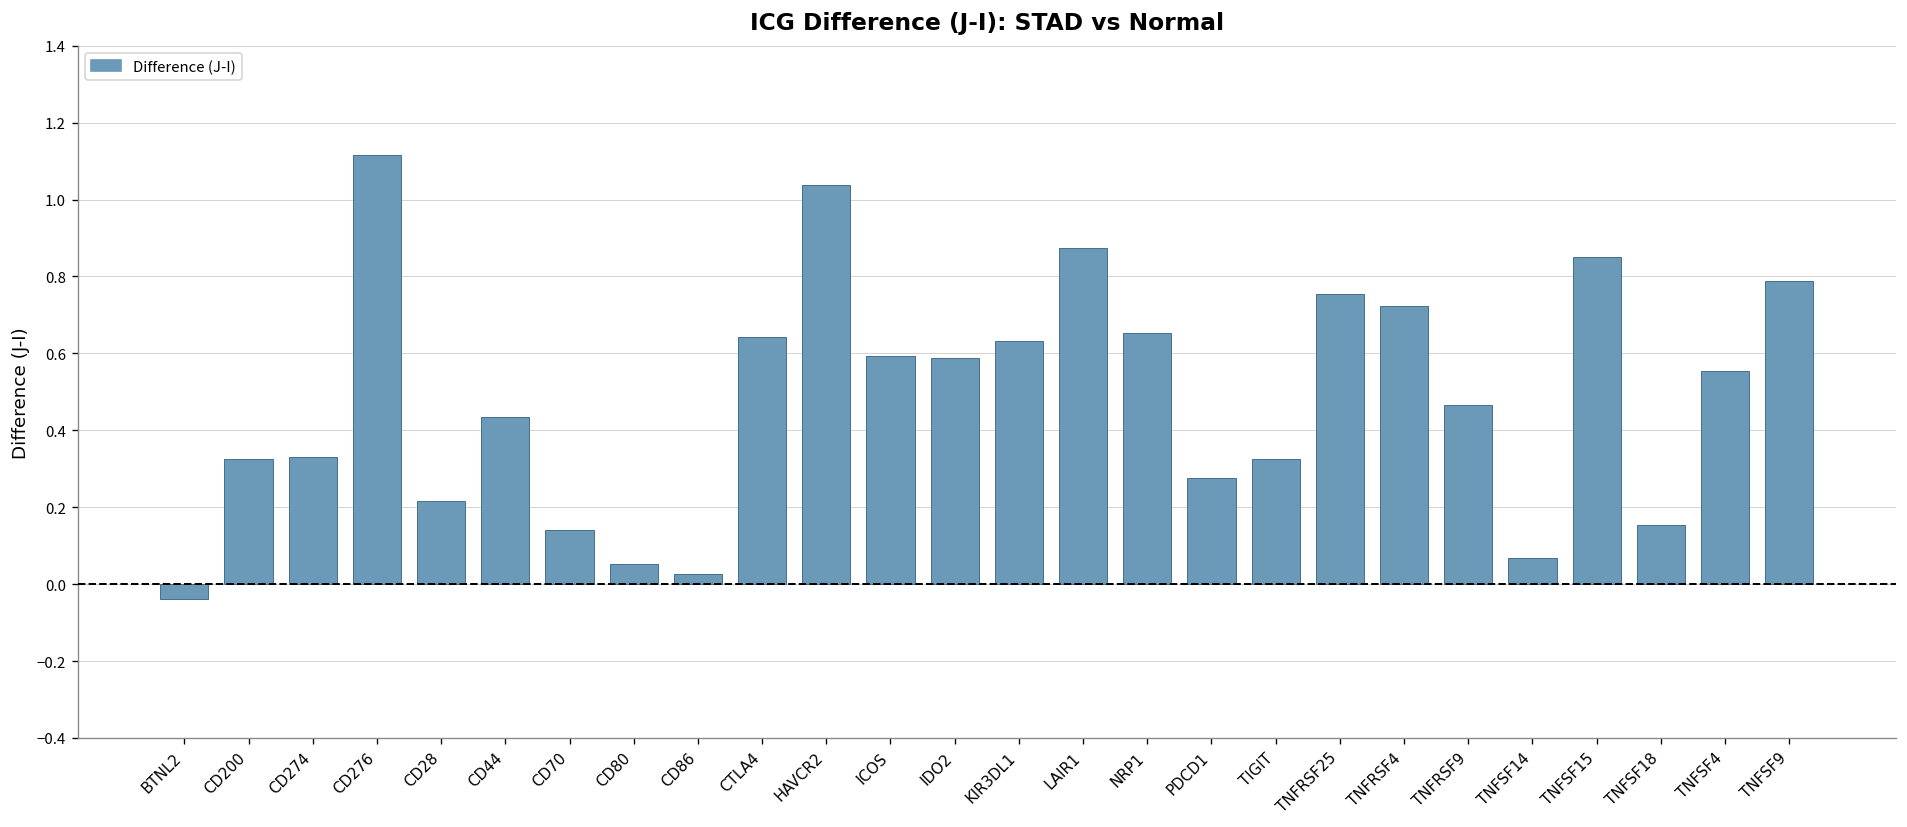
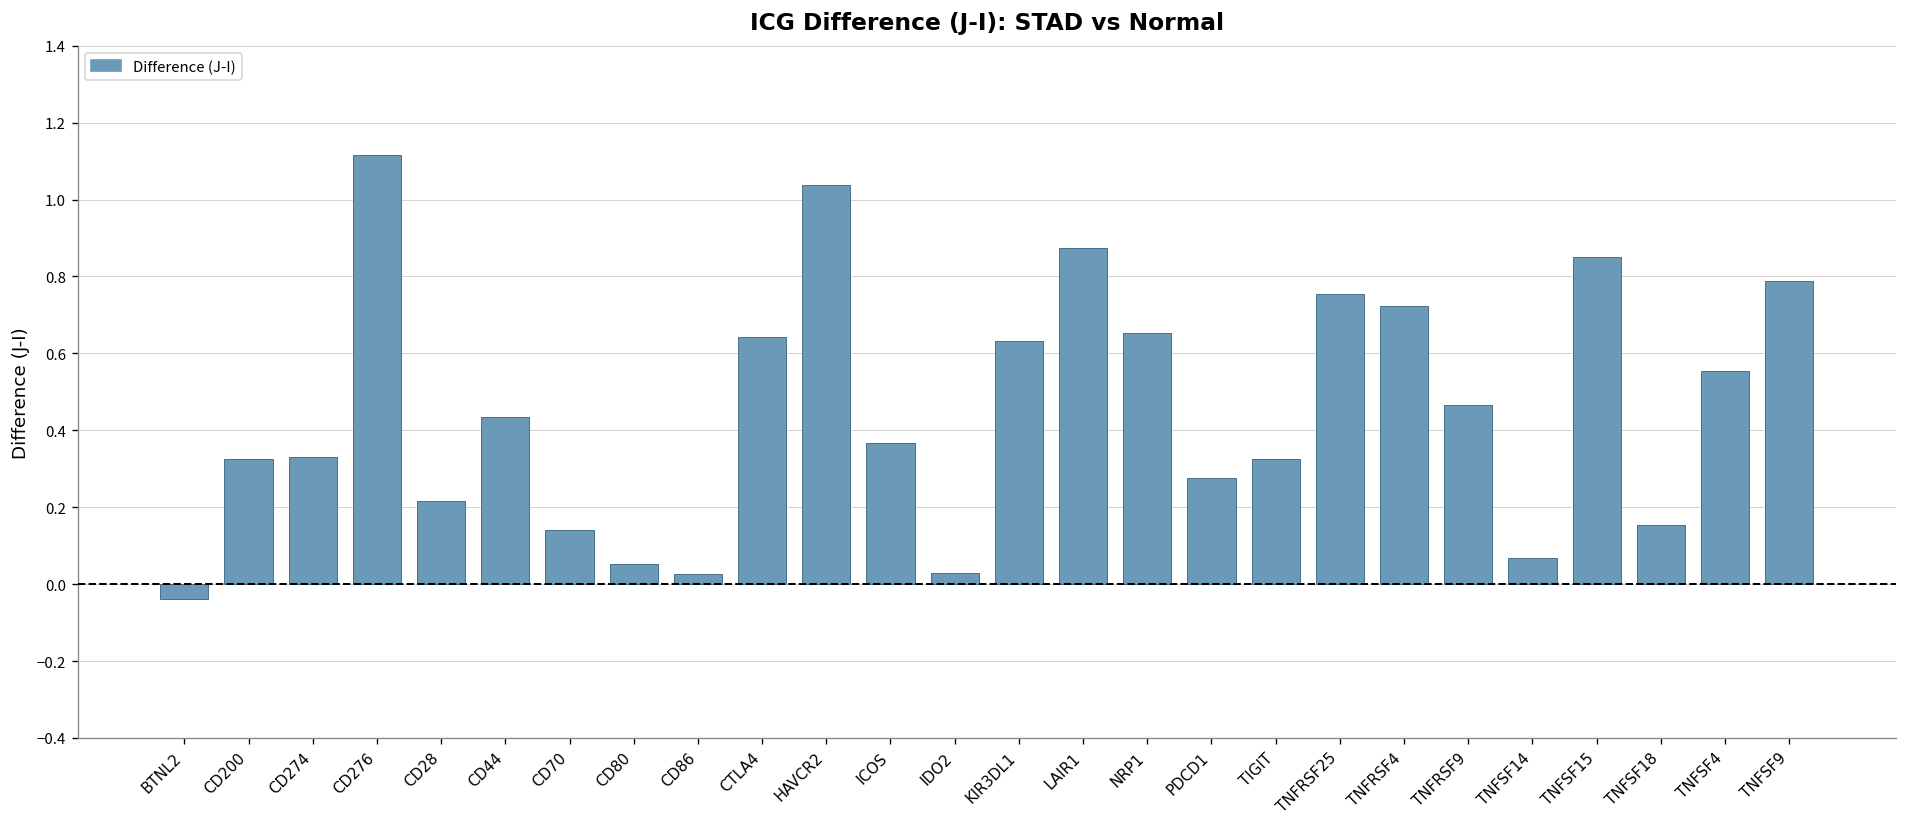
  {
    "BTNL2": -0.04,
    "CD200": 0.32,
    "CD274": 0.33,
    "CD276": 1.12,
    "CD28": 0.22,
    "CD44": 0.44,
    "CD70": 0.14,
    "CD80": 0.05,
    "CD86": 0.03,
    "CTLA4": 0.64,
    "HAVCR2": 1.04,
-   "ICOS": 0.59,
-   "IDO2": 0.59,
+   "ICOS": 0.37,
+   "IDO2": 0.03,
    "KIR3DL1": 0.63,
    "LAIR1": 0.87,
    "NRP1": 0.65,
    "PDCD1": 0.28,
    "TIGIT": 0.32,
    "TNFRSF25": 0.76,
    "TNFRSF4": 0.72,
    "TNFRSF9": 0.47,
    "TNFSF14": 0.07,
    "TNFSF15": 0.85,
    "TNFSF18": 0.15,
    "TNFSF4": 0.55,
    "TNFSF9": 0.79
  }
